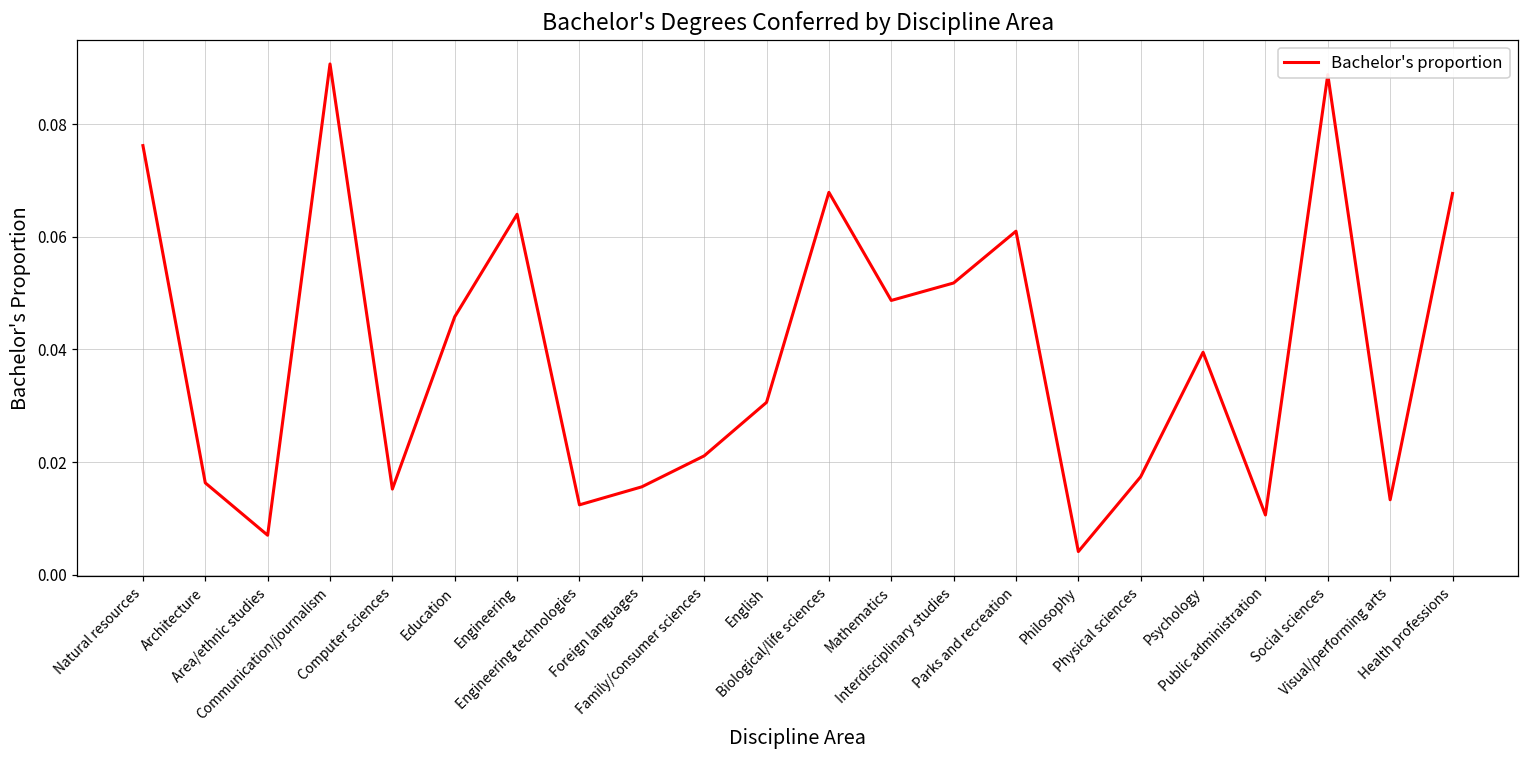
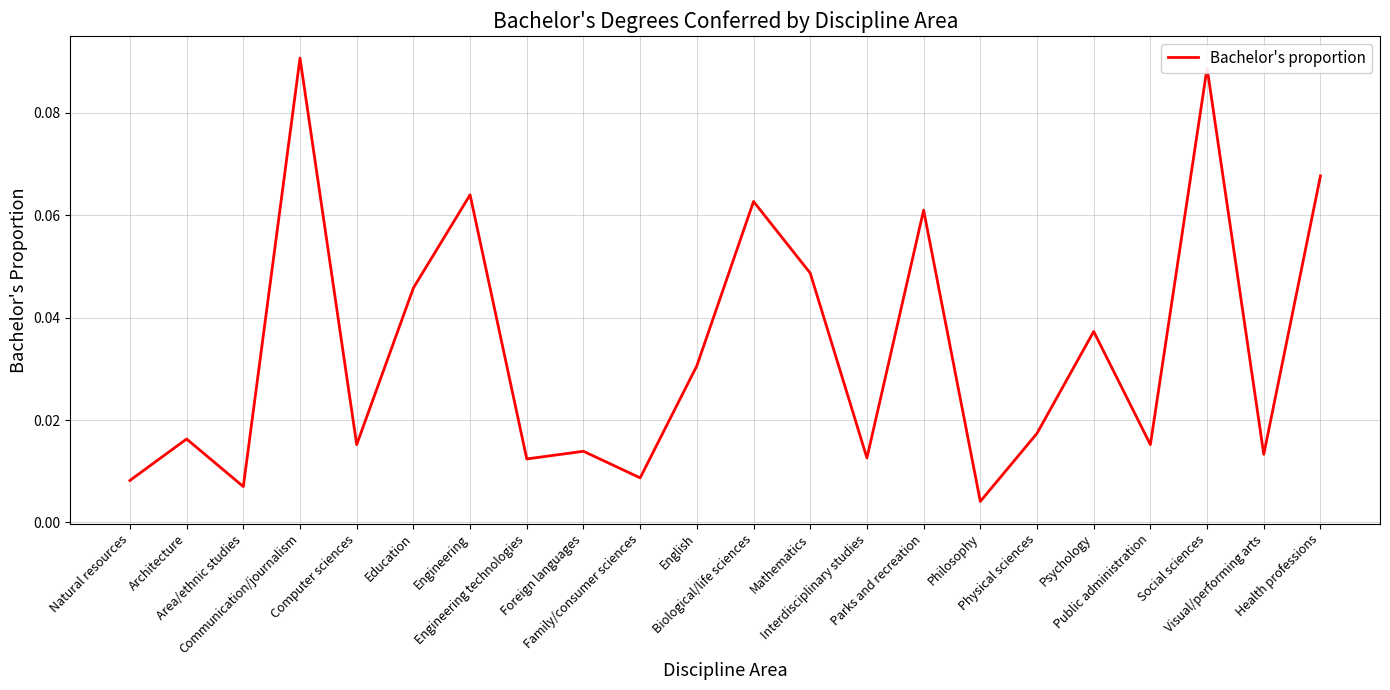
  {
-   "Natural resources": 0.076,
+   "Natural resources": 0.008,
    "Architecture": 0.016,
    "Area/ethnic studies": 0.007,
    "Communication/journalism": 0.091,
    "Computer sciences": 0.015,
    "Education": 0.046,
    "Engineering": 0.064,
    "Engineering technologies": 0.012,
-   "Foreign languages": 0.016,
-   "Family/consumer sciences": 0.021,
+   "Foreign languages": 0.014,
+   "Family/consumer sciences": 0.009,
    "English": 0.031,
-   "Biological/life sciences": 0.068,
+   "Biological/life sciences": 0.063,
    "Mathematics": 0.049,
-   "Interdisciplinary studies": 0.052,
+   "Interdisciplinary studies": 0.013,
    "Parks and recreation": 0.061,
    "Philosophy": 0.004,
    "Physical sciences": 0.017,
-   "Psychology": 0.040,
-   "Public administration": 0.011,
+   "Psychology": 0.037,
+   "Public administration": 0.015,
    "Visual/performing arts": 0.013,
    "Health professions": 0.068
  }
